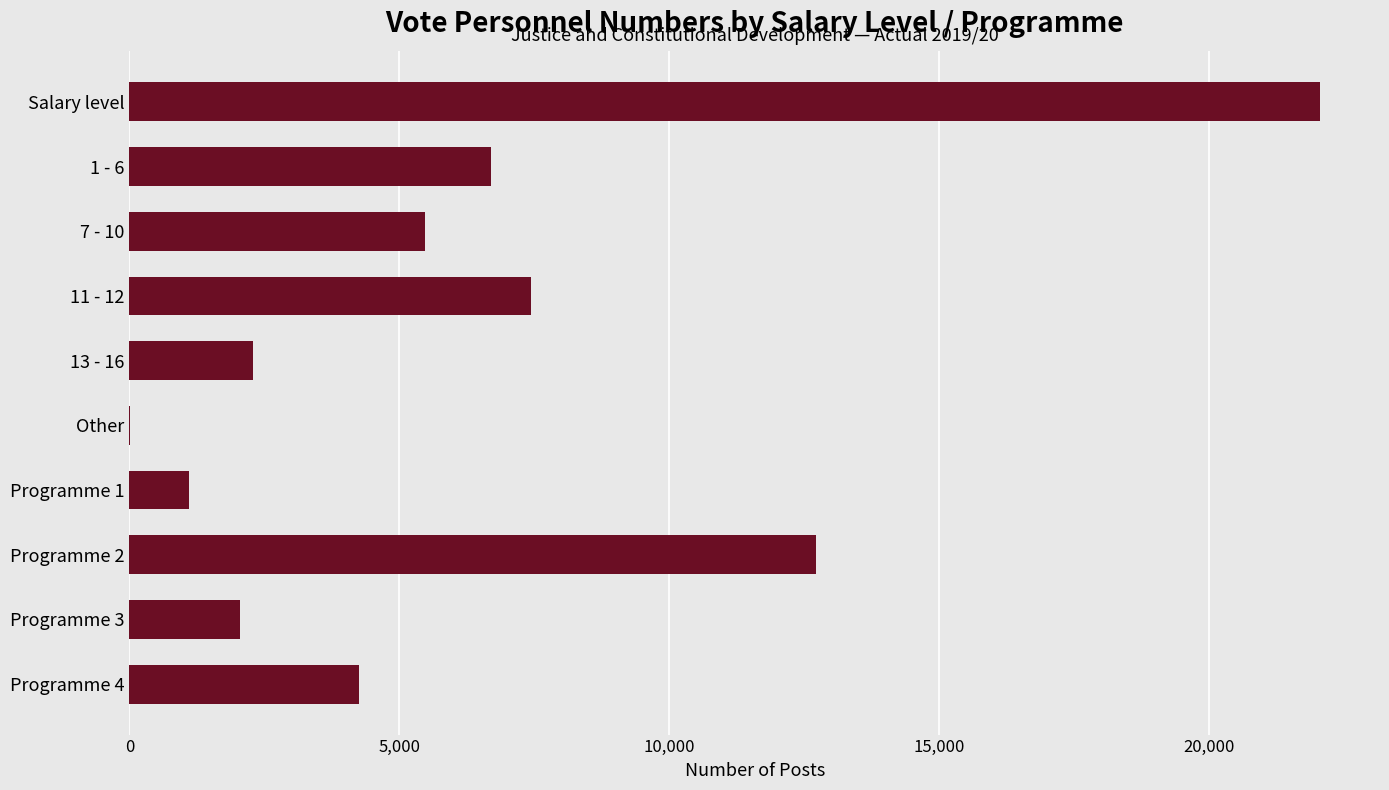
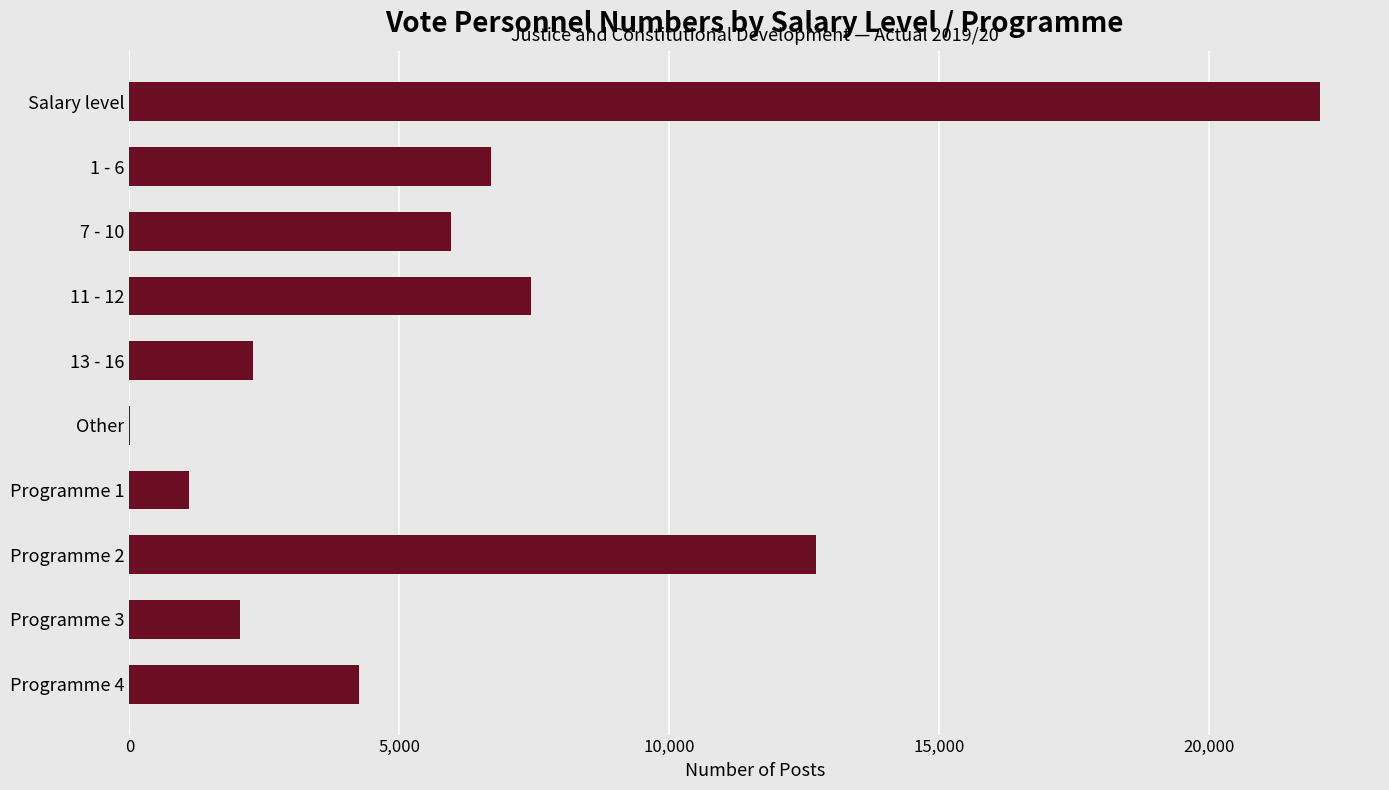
  {
    "Salary level": "22,100",
    "1 - 6": "6,700",
-   "7 - 10": "5,500",
+   "7 - 10": "6,000",
    "11 - 12": "7,400",
    "13 - 16": "2,300",
    "Programme 1": "1,100",
    "Programme 2": "12,700",
    "Programme 3": "2,100",
    "Programme 4": "4,300"
  }
